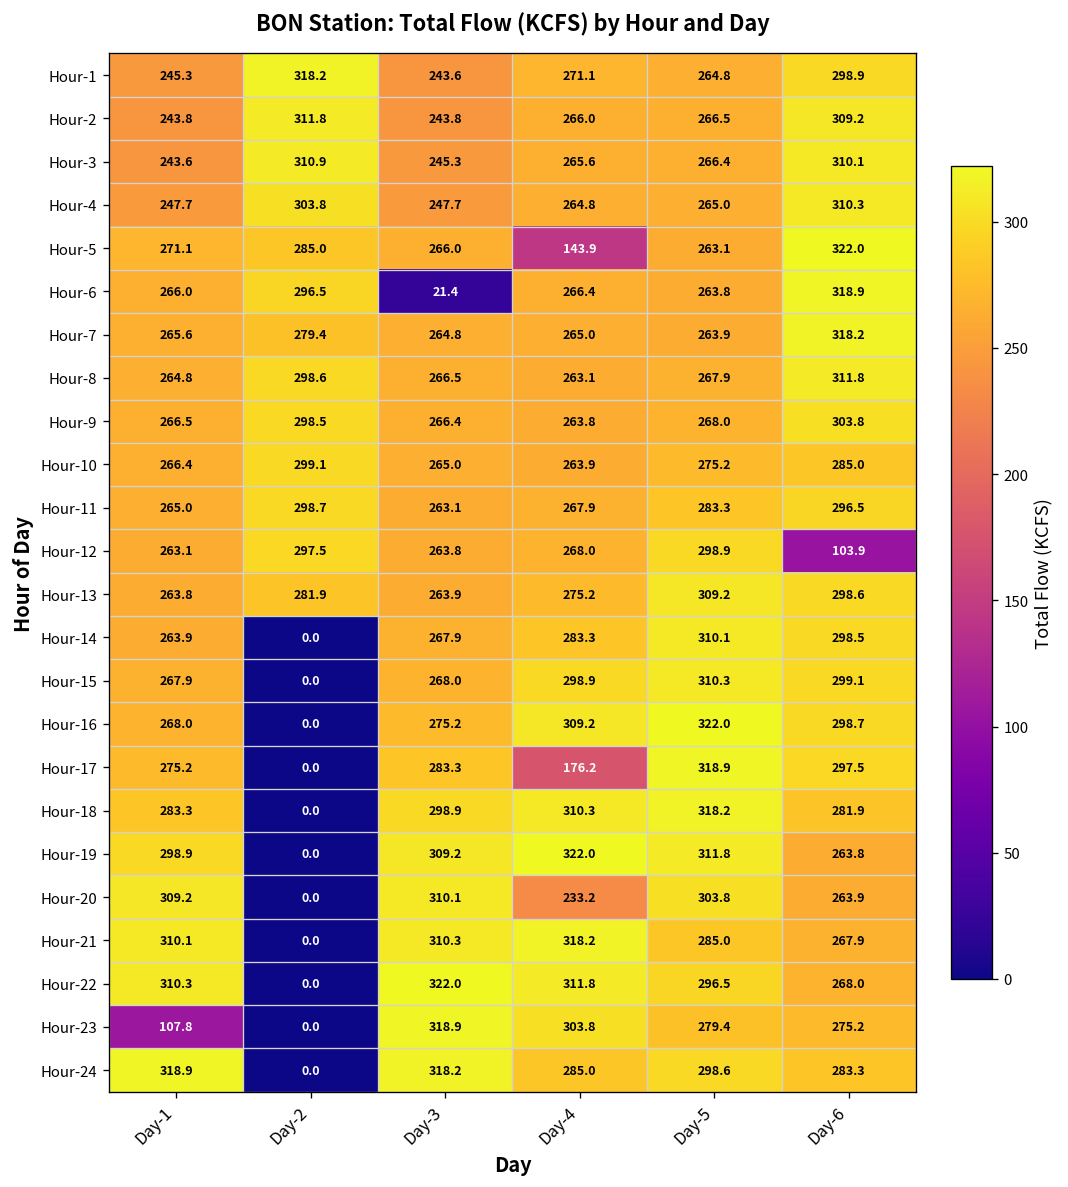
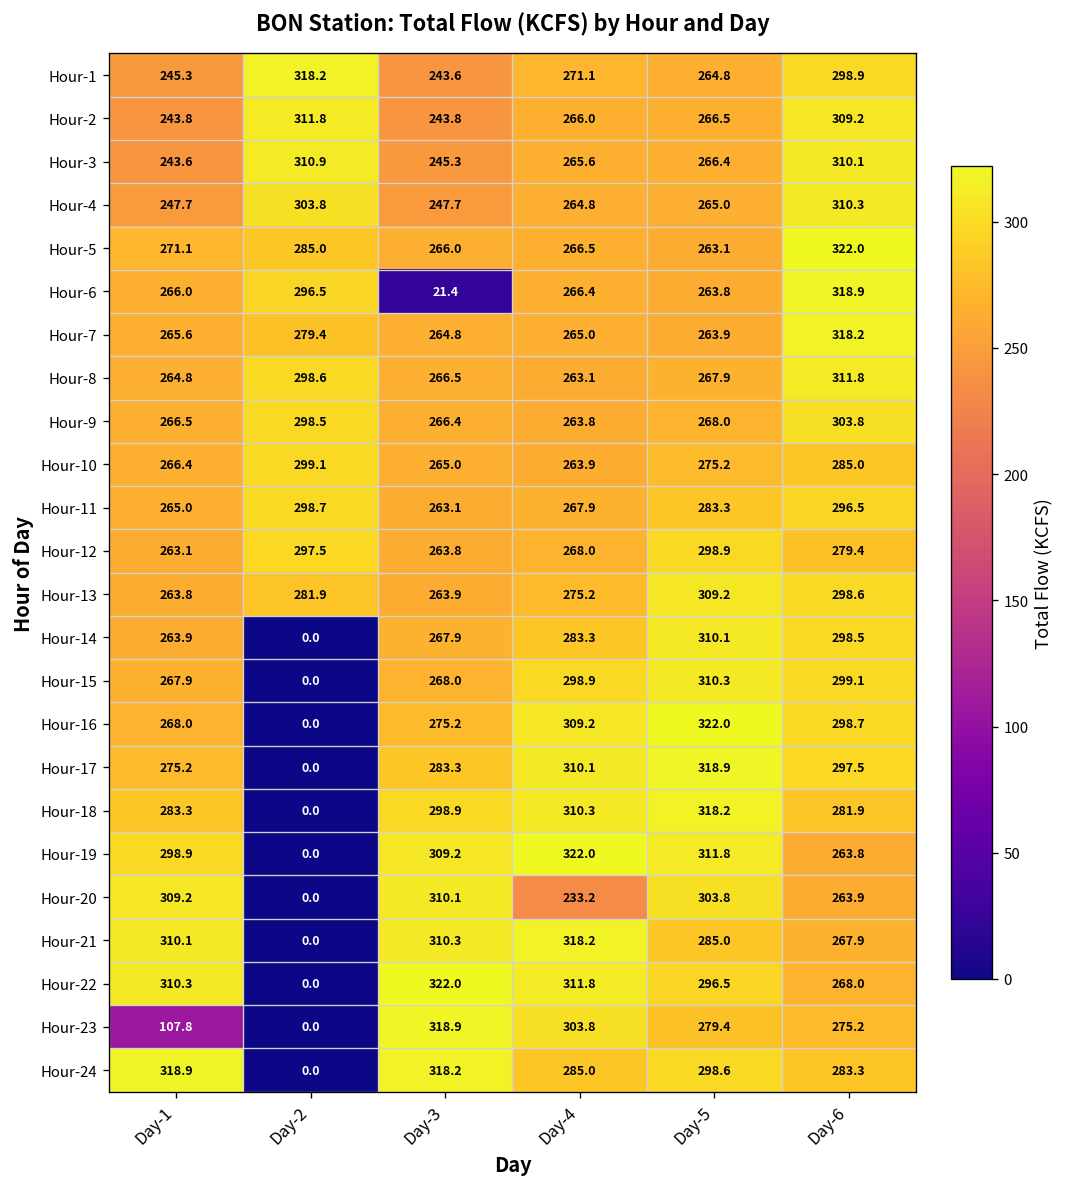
  {
    "Hour-1": {
      "Day-1": 245.3,
      "Day-2": 318.2,
      "Day-3": 243.6,
      "Day-4": 271.1,
      "Day-5": 264.8,
      "Day-6": 298.9
    },
    "Hour-2": {
      "Day-1": 243.8,
      "Day-2": 311.8,
      "Day-3": 243.8,
      "Day-4": 266.0,
      "Day-5": 266.5,
      "Day-6": 309.2
    },
    "Hour-3": {
      "Day-1": 243.6,
      "Day-2": 310.9,
      "Day-3": 245.3,
      "Day-4": 265.6,
      "Day-5": 266.4,
      "Day-6": 310.1
    },
    "Hour-4": {
      "Day-1": 247.7,
      "Day-2": 303.8,
      "Day-3": 247.7,
      "Day-4": 264.8,
      "Day-5": 265.0,
      "Day-6": 310.3
    },
    "Hour-5": {
      "Day-1": 271.1,
      "Day-2": 285.0,
      "Day-3": 266.0,
-     "Day-4": 143.9,
+     "Day-4": 266.5,
      "Day-5": 263.1,
      "Day-6": 322.0
    },
    "Hour-6": {
      "Day-1": 266.0,
      "Day-2": 296.5,
      "Day-3": 21.4,
      "Day-4": 266.4,
      "Day-5": 263.8,
      "Day-6": 318.9
    },
    "Hour-7": {
      "Day-1": 265.6,
      "Day-2": 279.4,
      "Day-3": 264.8,
      "Day-4": 265.0,
      "Day-5": 263.9,
      "Day-6": 318.2
    },
    "Hour-8": {
      "Day-1": 264.8,
      "Day-2": 298.6,
      "Day-3": 266.5,
      "Day-4": 263.1,
      "Day-5": 267.9,
      "Day-6": 311.8
    },
    "Hour-9": {
      "Day-1": 266.5,
      "Day-2": 298.5,
      "Day-3": 266.4,
      "Day-4": 263.8,
      "Day-5": 268.0,
      "Day-6": 303.8
    },
    "Hour-10": {
      "Day-1": 266.4,
      "Day-2": 299.1,
      "Day-3": 265.0,
      "Day-4": 263.9,
      "Day-5": 275.2,
      "Day-6": 285.0
    },
    "Hour-11": {
      "Day-1": 265.0,
      "Day-2": 298.7,
      "Day-3": 263.1,
      "Day-4": 267.9,
      "Day-5": 283.3,
      "Day-6": 296.5
    },
    "Hour-12": {
      "Day-1": 263.1,
      "Day-2": 297.5,
      "Day-3": 263.8,
      "Day-4": 268.0,
      "Day-5": 298.9,
-     "Day-6": 103.9
+     "Day-6": 279.4
    },
    "Hour-13": {
      "Day-1": 263.8,
      "Day-2": 281.9,
      "Day-3": 263.9,
      "Day-4": 275.2,
      "Day-5": 309.2,
      "Day-6": 298.6
    },
    "Hour-14": {
      "Day-1": 263.9,
      "Day-2": 0.0,
      "Day-3": 267.9,
      "Day-4": 283.3,
      "Day-5": 310.1,
      "Day-6": 298.5
    },
    "Hour-15": {
      "Day-1": 267.9,
      "Day-2": 0.0,
      "Day-3": 268.0,
      "Day-4": 298.9,
      "Day-5": 310.3,
      "Day-6": 299.1
    },
    "Hour-16": {
      "Day-1": 268.0,
      "Day-2": 0.0,
      "Day-3": 275.2,
      "Day-4": 309.2,
      "Day-5": 322.0,
      "Day-6": 298.7
    },
    "Hour-17": {
      "Day-1": 275.2,
      "Day-2": 0.0,
      "Day-3": 283.3,
-     "Day-4": 176.2,
+     "Day-4": 310.1,
      "Day-5": 318.9,
      "Day-6": 297.5
    },
    "Hour-18": {
      "Day-1": 283.3,
      "Day-2": 0.0,
      "Day-3": 298.9,
      "Day-4": 310.3,
      "Day-5": 318.2,
      "Day-6": 281.9
    },
    "Hour-19": {
      "Day-1": 298.9,
      "Day-2": 0.0,
      "Day-3": 309.2,
      "Day-4": 322.0,
      "Day-5": 311.8,
      "Day-6": 263.8
    },
    "Hour-20": {
      "Day-1": 309.2,
      "Day-2": 0.0,
      "Day-3": 310.1,
      "Day-4": 233.2,
      "Day-5": 303.8,
      "Day-6": 263.9
    },
    "Hour-21": {
      "Day-1": 310.1,
      "Day-2": 0.0,
      "Day-3": 310.3,
      "Day-4": 318.2,
      "Day-5": 285.0,
      "Day-6": 267.9
    },
    "Hour-22": {
      "Day-1": 310.3,
      "Day-2": 0.0,
      "Day-3": 322.0,
      "Day-4": 311.8,
      "Day-5": 296.5,
      "Day-6": 268.0
    },
    "Hour-23": {
      "Day-1": 107.8,
      "Day-2": 0.0,
      "Day-3": 318.9,
      "Day-4": 303.8,
      "Day-5": 279.4,
      "Day-6": 275.2
    },
    "Hour-24": {
      "Day-1": 318.9,
      "Day-2": 0.0,
      "Day-3": 318.2,
      "Day-4": 285.0,
      "Day-5": 298.6,
      "Day-6": 283.3
    }
  }
